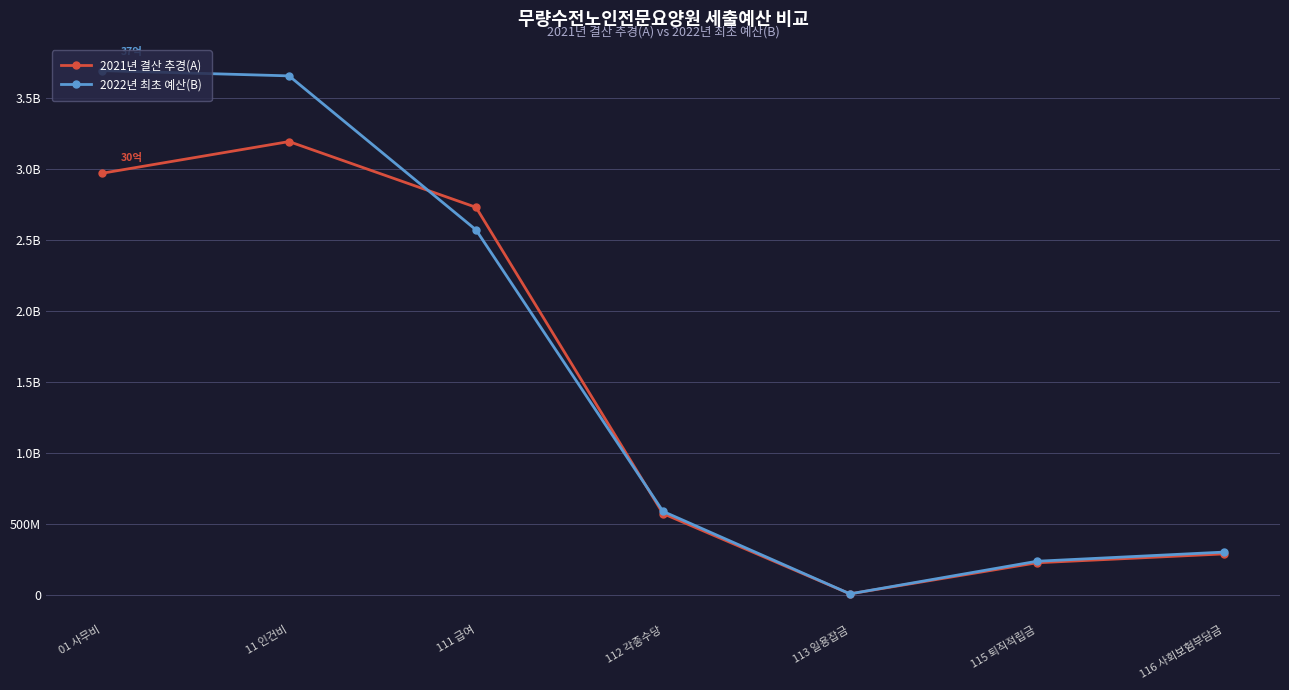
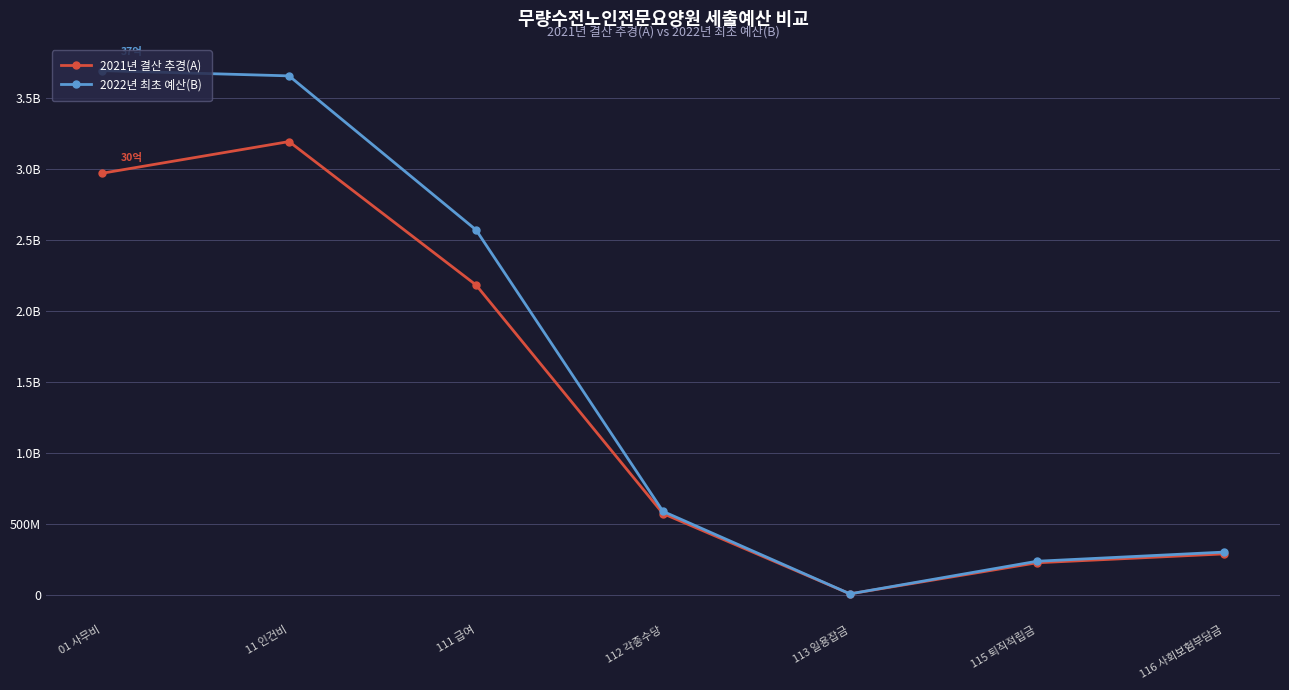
  {
    "2021년 결산 추경(A)": {
      "11 인건비": 3190000000,
-     "111 급여": 2730000000
+     "111 급여": 2180000000
    },
    "2022년 최초 예산(B)": {
      "11 인건비": 3650000000,
      "111 급여": 2570000000
    }
  }
